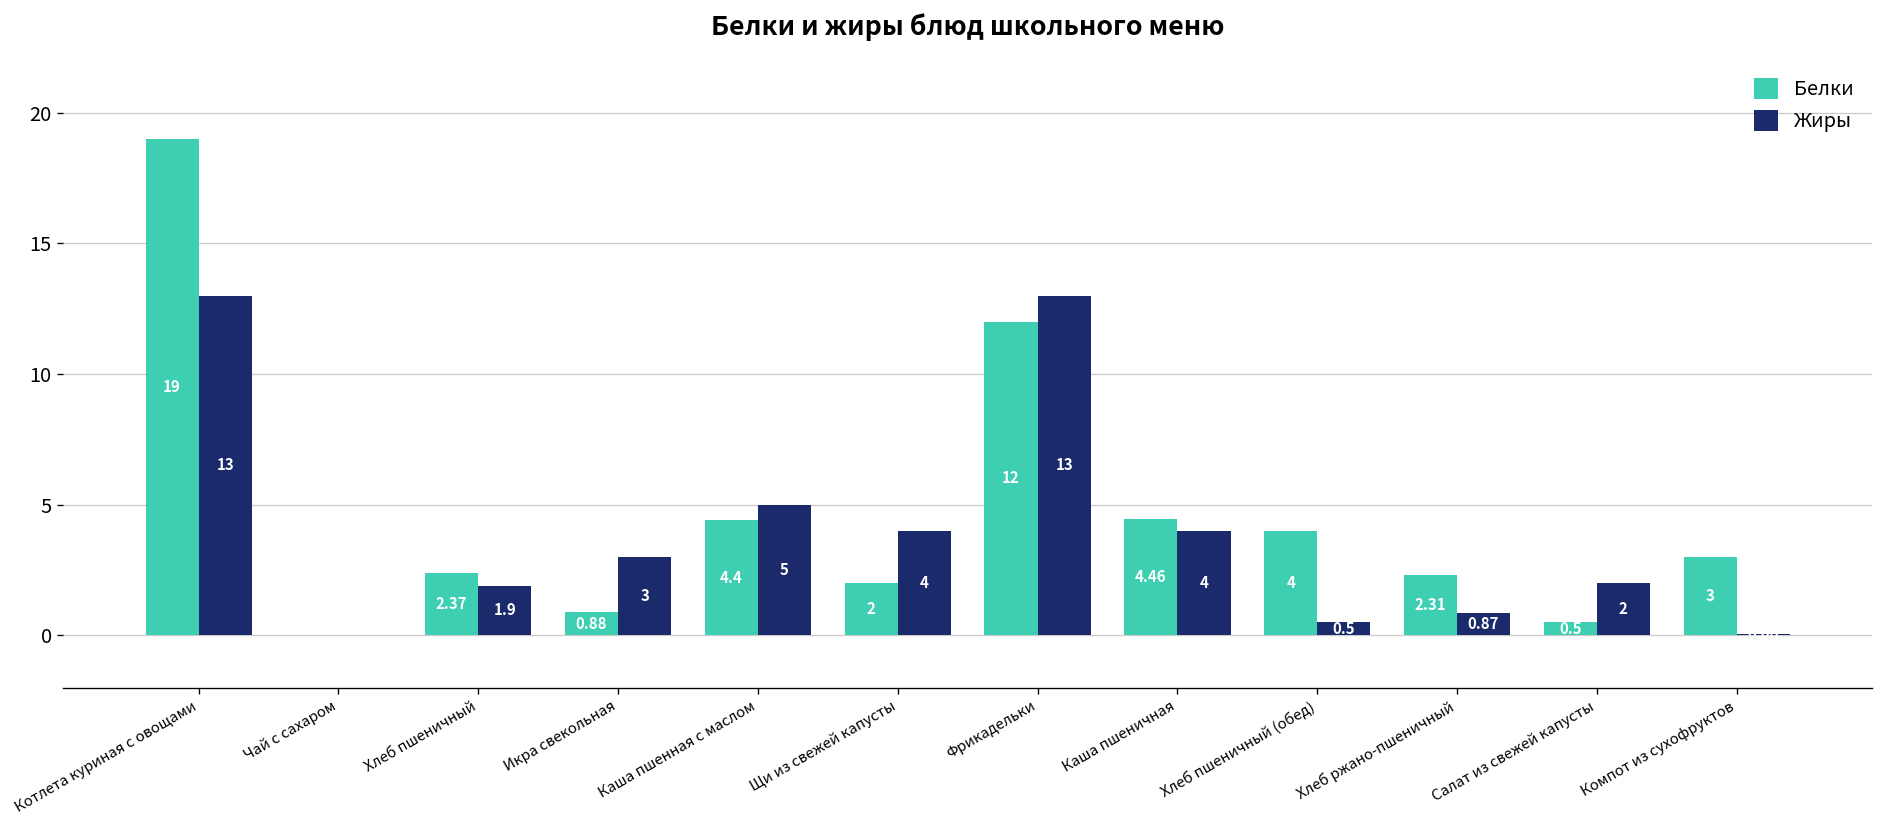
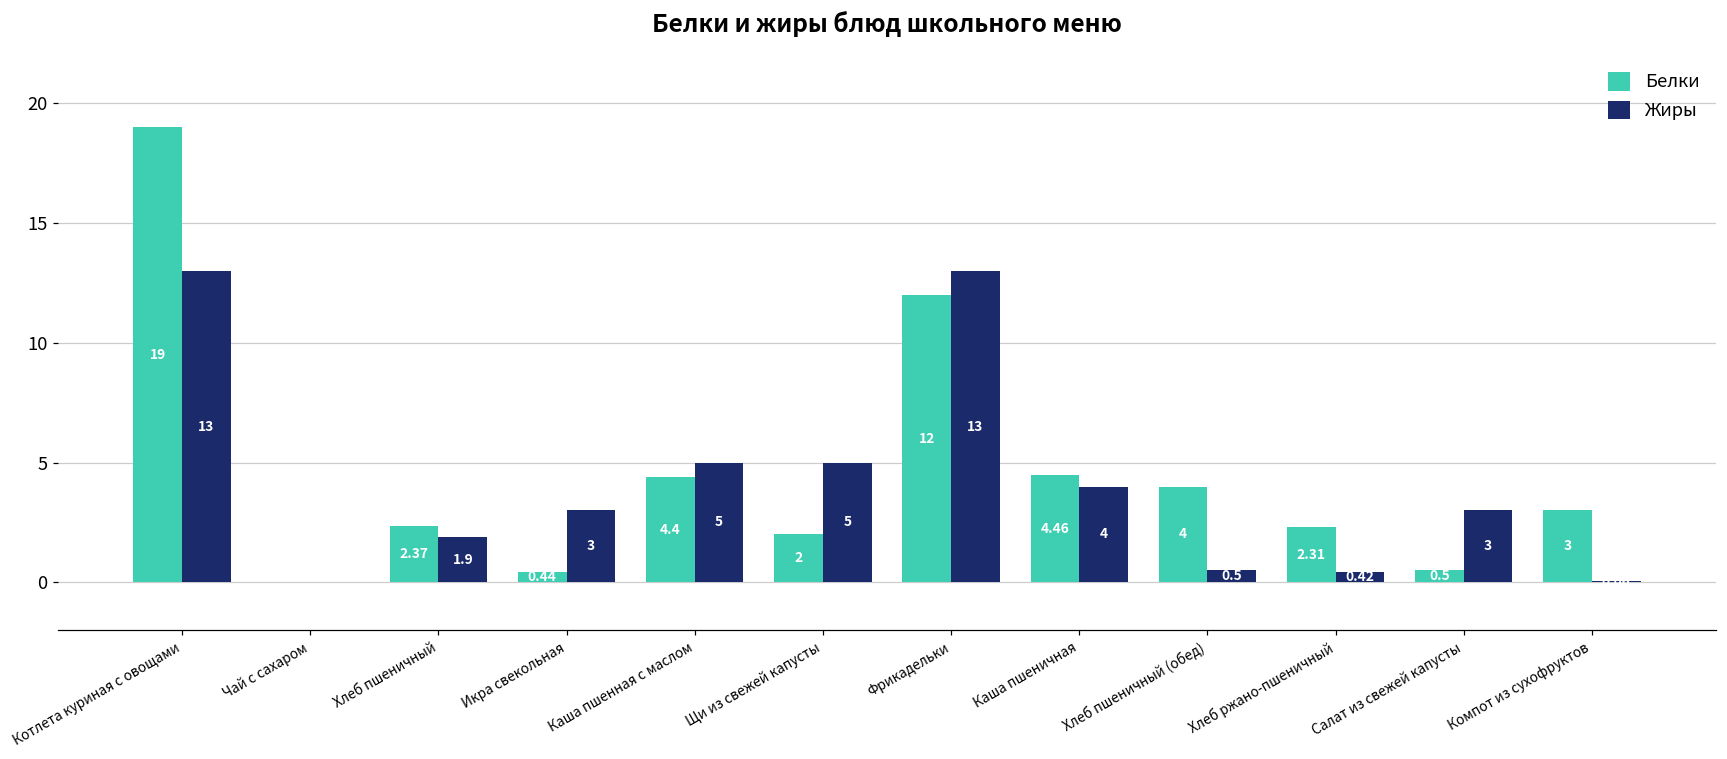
  {
    "Белки": {
      "Котлета куриная с овощами": 19,
      "Хлеб пшеничный": 2.37,
-     "Икра свекольная": 0.88,
+     "Икра свекольная": 0.44,
      "Каша пшенная с маслом": 4.4,
      "Щи из свежей капусты": 2,
      "Фрикадельки": 12,
      "Каша пшеничная": 4.46,
      "Хлеб пшеничный (обед)": 4,
      "Хлеб ржано-пшеничный": 2.31,
      "Салат из свежей капусты": 0.5,
      "Компот из сухофруктов": 3
    },
    "Жиры": {
      "Котлета куриная с овощами": 13,
      "Хлеб пшеничный": 1.9,
      "Икра свекольная": 3,
      "Каша пшенная с маслом": 5,
-     "Щи из свежей капусты": 4,
+     "Щи из свежей капусты": 5,
      "Фрикадельки": 13,
      "Каша пшеничная": 4,
      "Хлеб пшеничный (обед)": 0.5,
-     "Хлеб ржано-пшеничный": 0.87,
-     "Салат из свежей капусты": 2
+     "Хлеб ржано-пшеничный": 0.42,
+     "Салат из свежей капусты": 3
    }
  }
